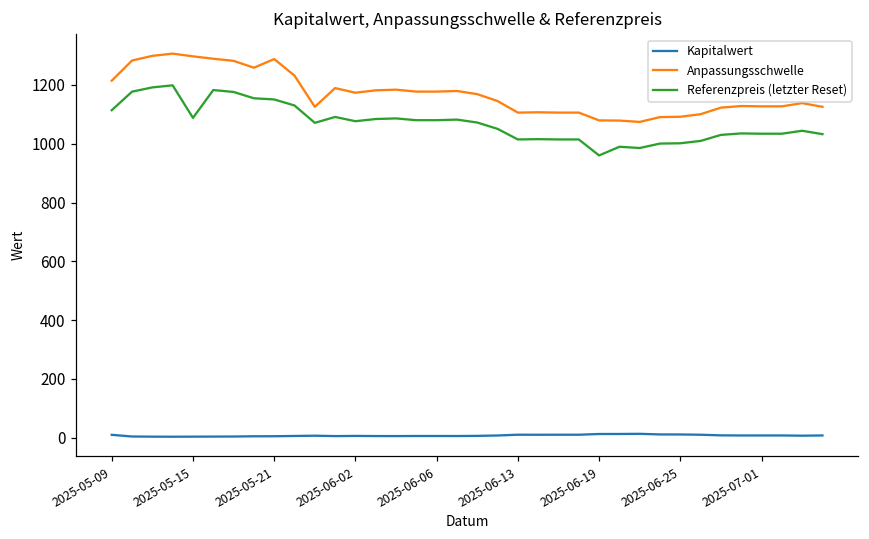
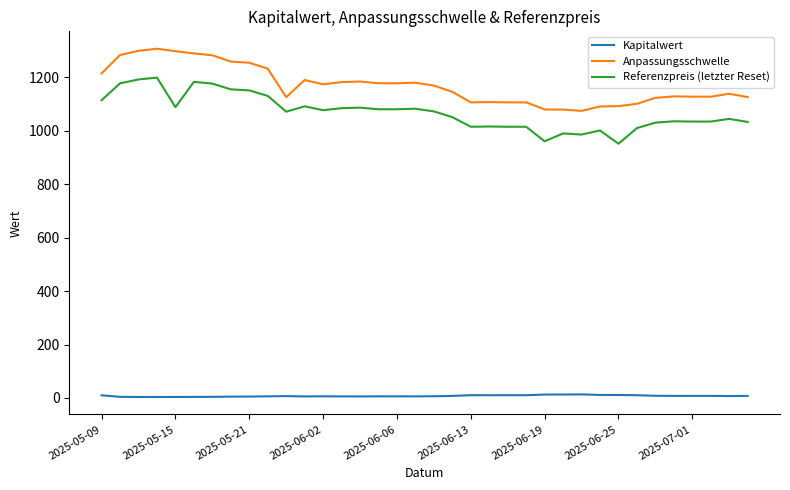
  {
    "Kapitalwert": {
      "2025-05-09": 10,
      "2025-05-15": 0,
      "2025-05-21": 10,
      "2025-06-02": 10,
      "2025-06-06": 10,
      "2025-06-13": 10,
      "2025-06-19": 10,
      "2025-06-25": 10,
      "2025-07-01": 10
    },
    "Anpassungsschwelle": {
      "2025-05-09": 1210,
      "2025-05-15": 1300,
-     "2025-05-21": 1290,
+     "2025-05-21": 1250,
      "2025-06-02": 1170,
      "2025-06-06": 1180,
      "2025-06-13": 1110,
      "2025-06-19": 1080,
      "2025-06-25": 1090,
      "2025-07-01": 1130
    },
    "Referenzpreis (letzter Reset)": {
      "2025-05-09": 1110,
      "2025-05-15": 1090,
      "2025-05-21": 1150,
      "2025-06-02": 1080,
      "2025-06-06": 1080,
      "2025-06-13": 1010,
      "2025-06-19": 960,
-     "2025-06-25": 1000,
+     "2025-06-25": 950,
      "2025-07-01": 1030
    }
  }
